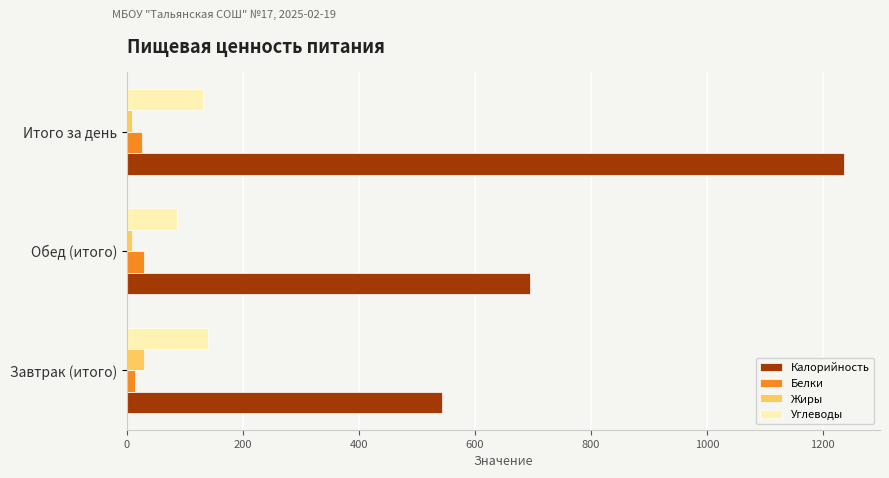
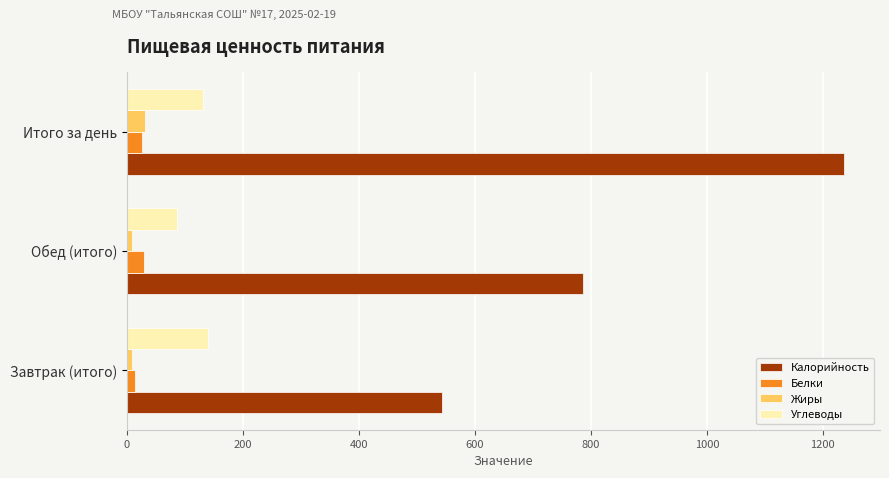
  {
    "Калорийность": {
      "Итого за день": 1240,
-     "Обед (итого)": 690,
+     "Обед (итого)": 790,
      "Завтрак (итого)": 540
    },
    "Белки": {
      "Итого за день": 30,
      "Обед (итого)": 30,
      "Завтрак (итого)": 10
    },
    "Жиры": {
-     "Итого за день": 10,
+     "Итого за день": 30,
      "Обед (итого)": 10,
-     "Завтрак (итого)": 30
+     "Завтрак (итого)": 10
    },
    "Углеводы": {
      "Итого за день": 130,
      "Обед (итого)": 90,
      "Завтрак (итого)": 140
    }
  }
